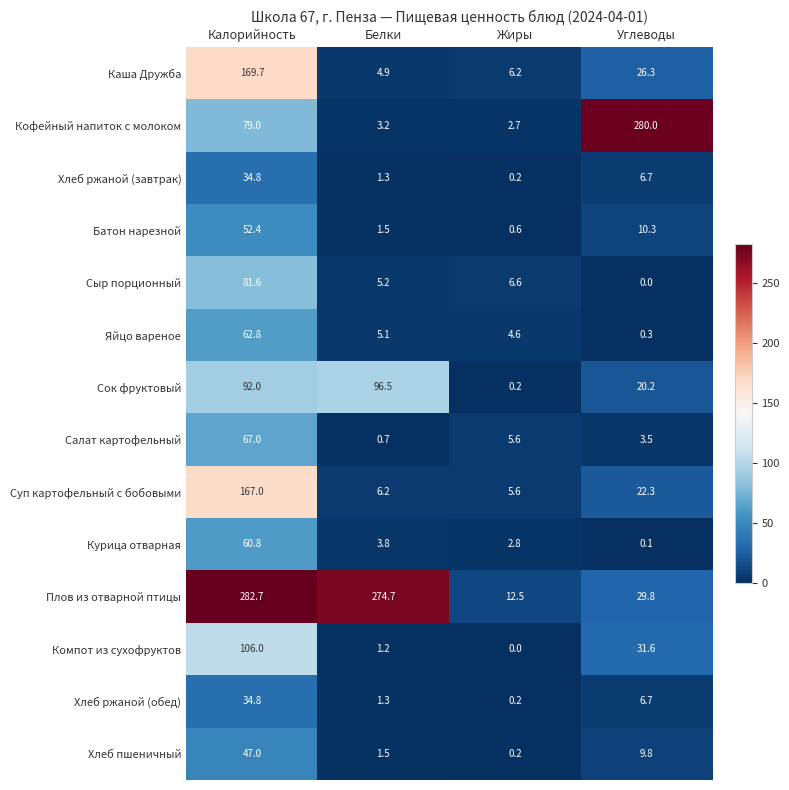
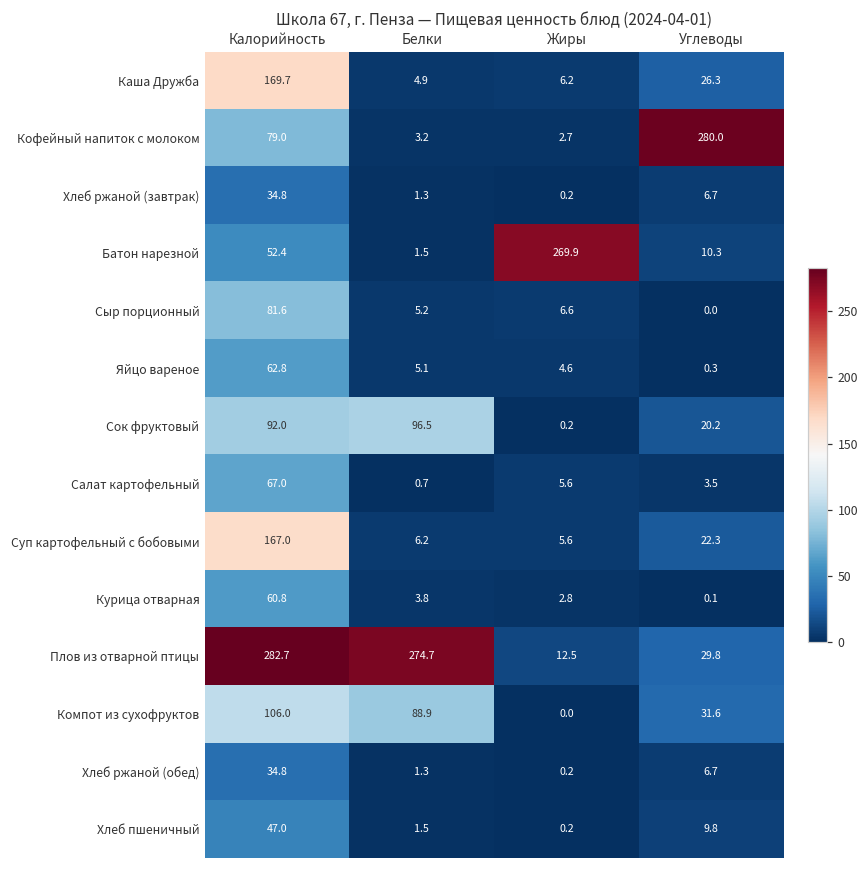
  {
    "Каша Дружба": {
      "Калорийность": 169.7,
      "Белки": 4.9,
      "Жиры": 6.2,
      "Углеводы": 26.3
    },
    "Кофейный напиток с молоком": {
      "Калорийность": 79.0,
      "Белки": 3.2,
      "Жиры": 2.7,
      "Углеводы": 280.0
    },
    "Хлеб ржаной (завтрак)": {
      "Калорийность": 34.8,
      "Белки": 1.3,
      "Жиры": 0.2,
      "Углеводы": 6.7
    },
    "Батон нарезной": {
      "Калорийность": 52.4,
      "Белки": 1.5,
-     "Жиры": 0.6,
+     "Жиры": 269.9,
      "Углеводы": 10.3
    },
    "Сыр порционный": {
      "Калорийность": 81.6,
      "Белки": 5.2,
      "Жиры": 6.6,
      "Углеводы": 0.0
    },
    "Яйцо вареное": {
      "Калорийность": 62.8,
      "Белки": 5.1,
      "Жиры": 4.6,
      "Углеводы": 0.3
    },
    "Сок фруктовый": {
      "Калорийность": 92.0,
      "Белки": 96.5,
      "Жиры": 0.2,
      "Углеводы": 20.2
    },
    "Салат картофельный": {
      "Калорийность": 67.0,
      "Белки": 0.7,
      "Жиры": 5.6,
      "Углеводы": 3.5
    },
    "Суп картофельный с бобовыми": {
      "Калорийность": 167.0,
      "Белки": 6.2,
      "Жиры": 5.6,
      "Углеводы": 22.3
    },
    "Курица отварная": {
      "Калорийность": 60.8,
      "Белки": 3.8,
      "Жиры": 2.8,
      "Углеводы": 0.1
    },
    "Плов из отварной птицы": {
      "Калорийность": 282.7,
      "Белки": 274.7,
      "Жиры": 12.5,
      "Углеводы": 29.8
    },
    "Компот из сухофруктов": {
      "Калорийность": 106.0,
-     "Белки": 1.2,
+     "Белки": 88.9,
      "Жиры": 0.0,
      "Углеводы": 31.6
    },
    "Хлеб ржаной (обед)": {
      "Калорийность": 34.8,
      "Белки": 1.3,
      "Жиры": 0.2,
      "Углеводы": 6.7
    },
    "Хлеб пшеничный": {
      "Калорийность": 47.0,
      "Белки": 1.5,
      "Жиры": 0.2,
      "Углеводы": 9.8
    }
  }
